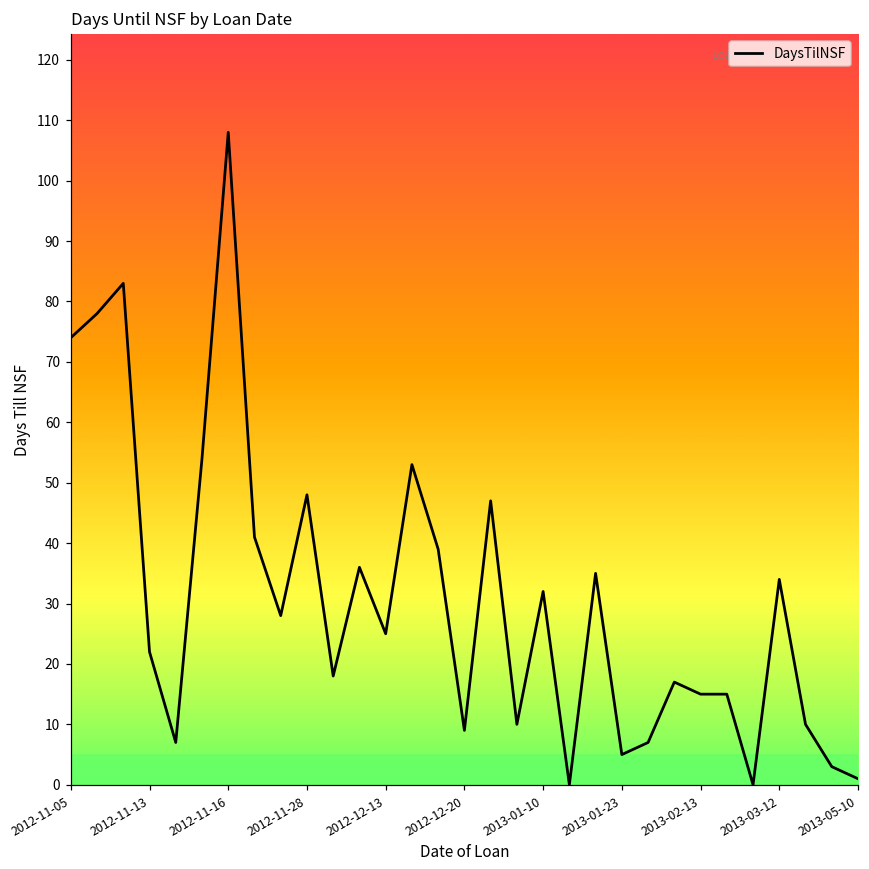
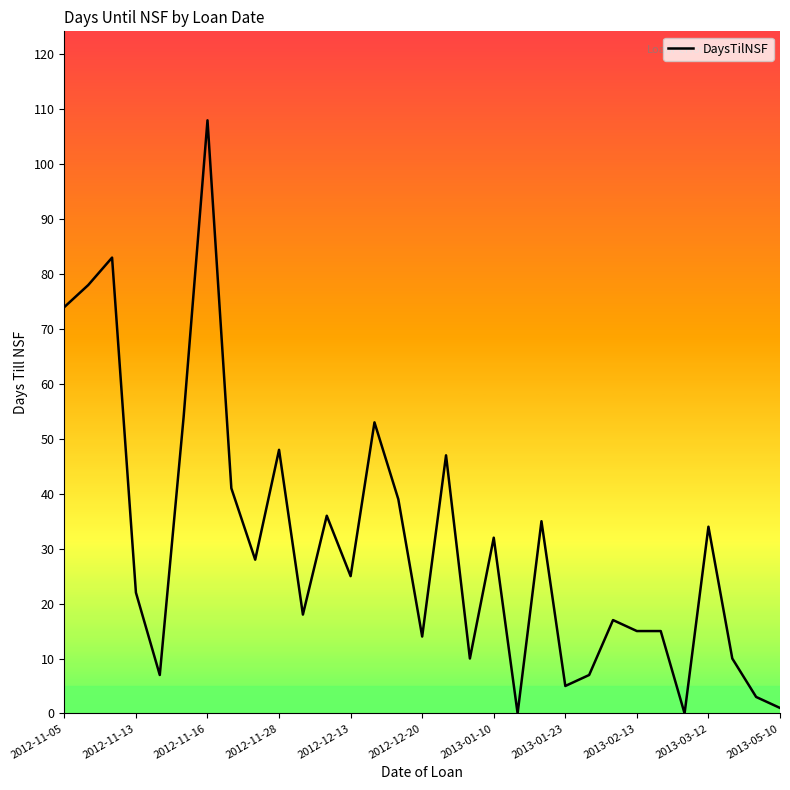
  {
    "2012-11-28": 48,
-   "2012-12-20": 9
+   "2012-12-20": 14
  }
